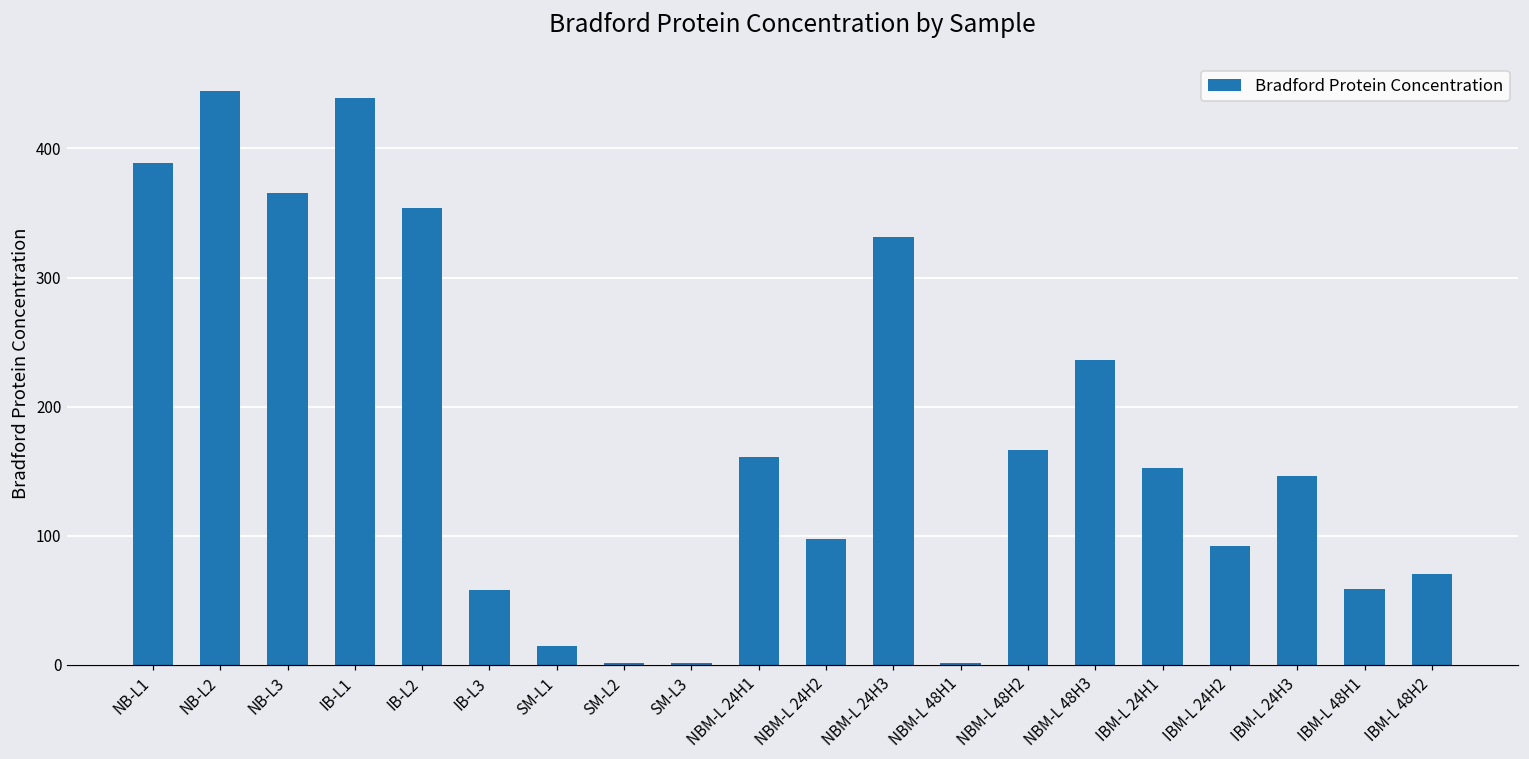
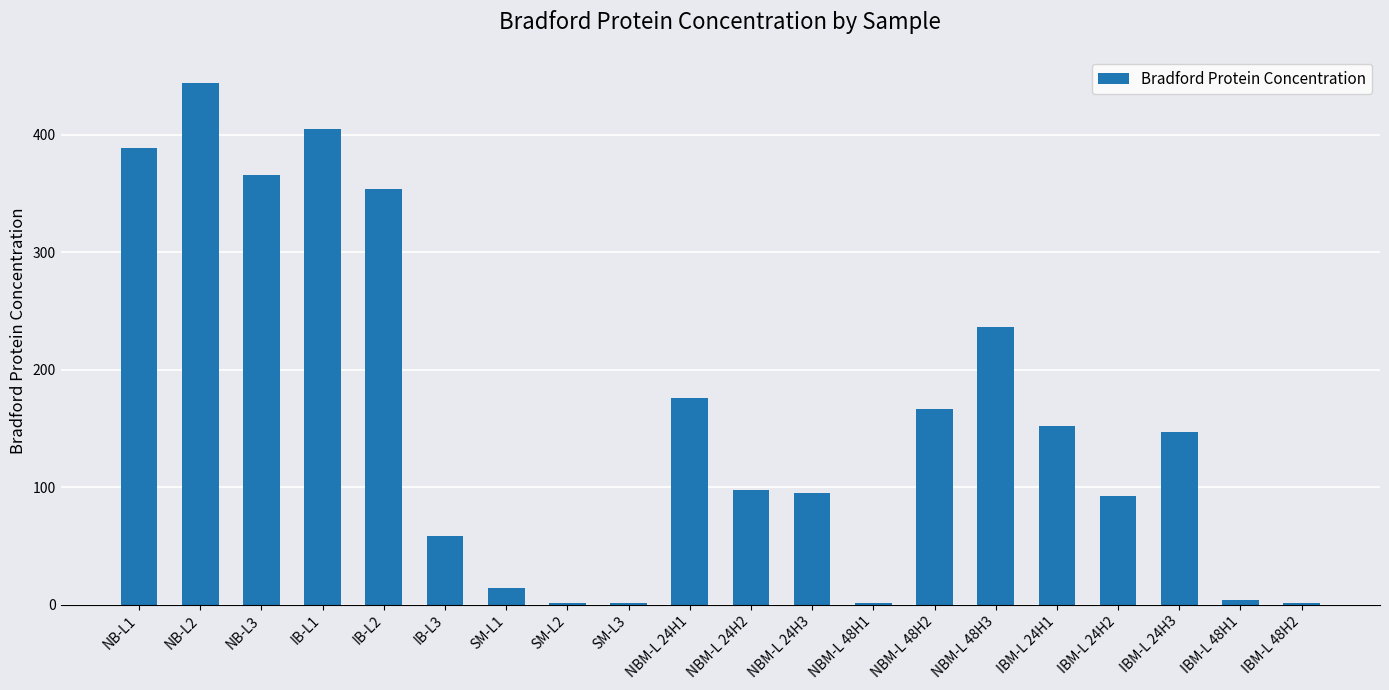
  {
    "NB-L1": 389,
    "NB-L2": 444,
    "NB-L3": 366,
-   "IB-L1": 439,
+   "IB-L1": 405,
    "IB-L2": 354,
    "IB-L3": 58,
    "SM-L1": 14,
-   "NBM-L 24H1": 161,
+   "NBM-L 24H1": 176,
    "NBM-L 24H2": 98,
-   "NBM-L 24H3": 331,
+   "NBM-L 24H3": 95,
    "NBM-L 48H2": 167,
    "NBM-L 48H3": 236,
    "IBM-L 24H1": 152,
    "IBM-L 24H2": 92,
    "IBM-L 24H3": 147,
-   "IBM-L 48H1": 59,
-   "IBM-L 48H2": 70
+   "IBM-L 48H1": 4,
+   "IBM-L 48H2": 2
  }
